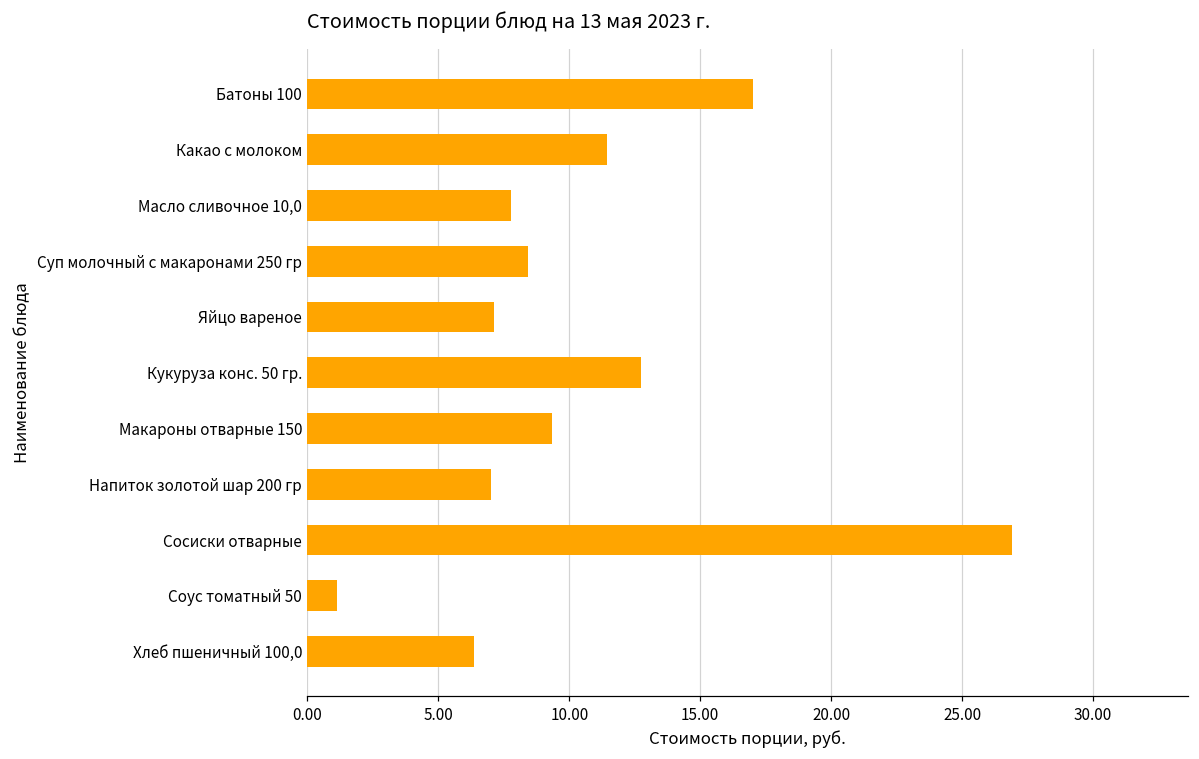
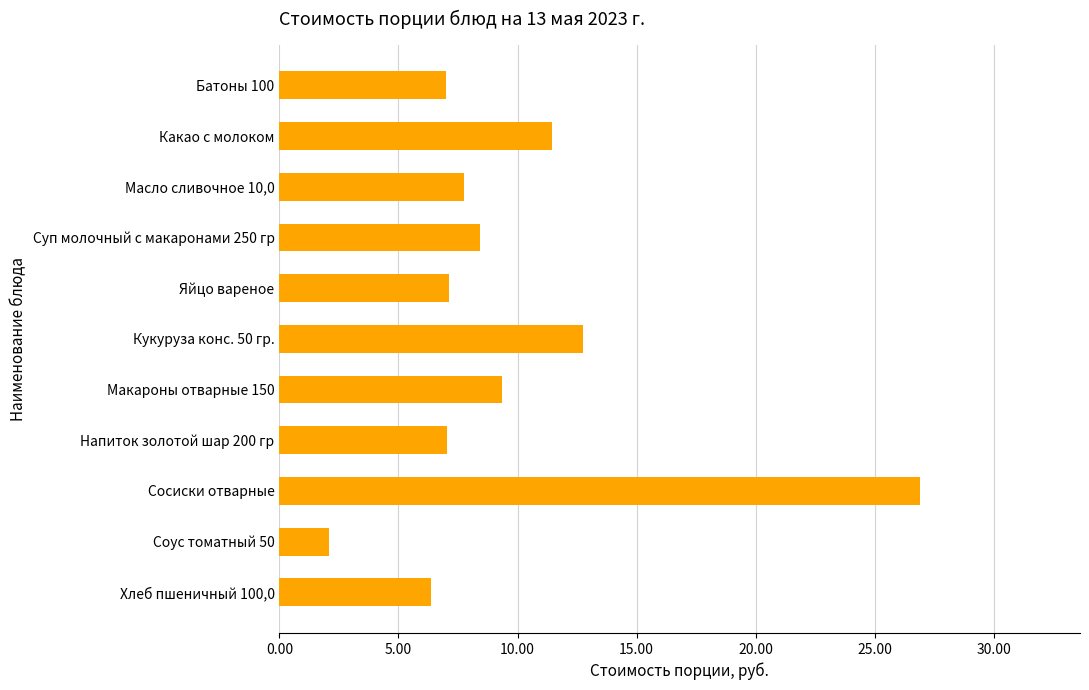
  {
-   "Батоны 100": 17,
+   "Батоны 100": 7,
    "Какао с молоком": 11.4,
    "Масло сливочное 10,0": 7.8,
    "Суп молочный с макаронами 250 гр": 8.4,
    "Яйцо вареное": 7.1,
    "Кукуруза конс. 50 гр.": 12.7,
    "Макароны отварные 150": 9.4,
    "Напиток золотой шар 200 гр": 7.0,
    "Сосиски отварные": 26.9,
-   "Соус томатный 50": 1.1,
+   "Соус томатный 50": 2.1,
    "Хлеб пшеничный 100,0": 6.4
  }
